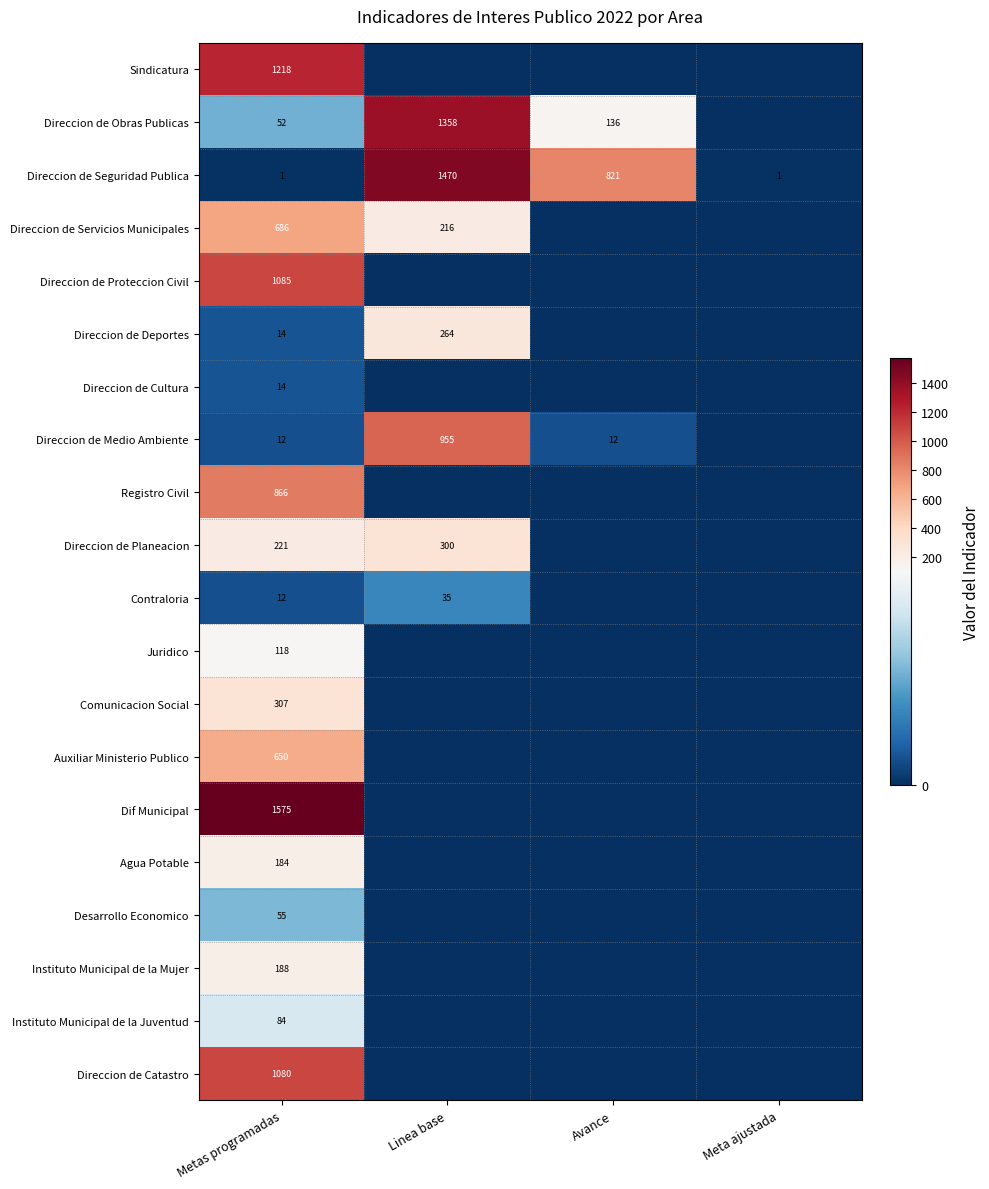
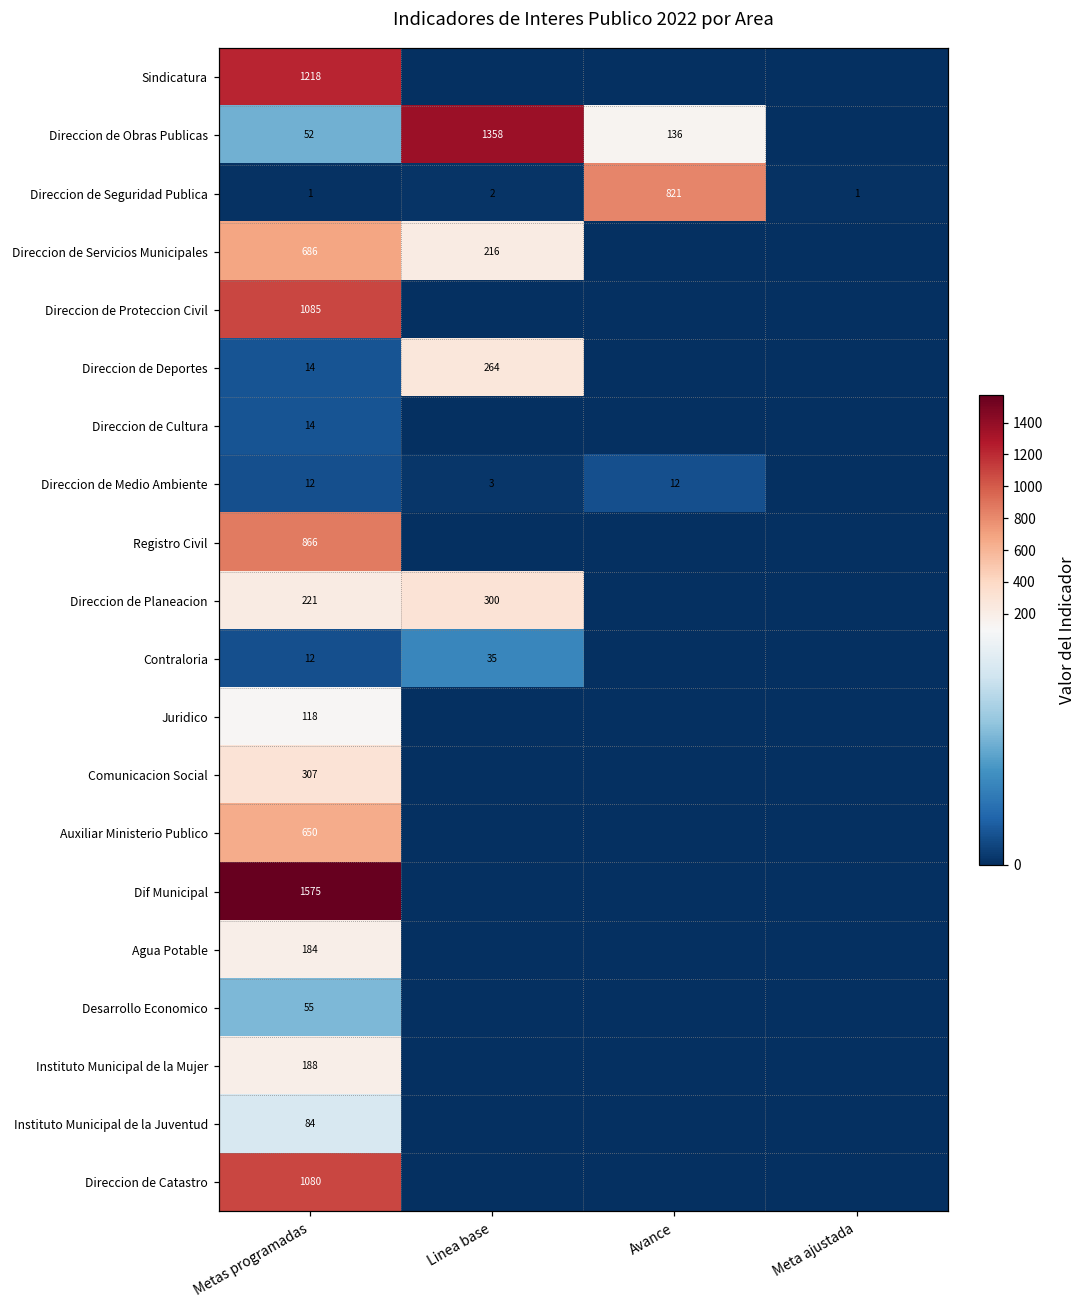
  {
    "Sindicatura": {
      "Metas programadas": 1218
    },
    "Direccion de Obras Publicas": {
      "Metas programadas": 52,
      "Linea base": 1358,
      "Avance": 136
    },
    "Direccion de Seguridad Publica": {
      "Metas programadas": 1,
-     "Linea base": 1470,
+     "Linea base": 2,
      "Avance": 821,
      "Meta ajustada": 1
    },
    "Direccion de Servicios Municipales": {
      "Metas programadas": 686,
      "Linea base": 216
    },
    "Direccion de Proteccion Civil": {
      "Metas programadas": 1085
    },
    "Direccion de Deportes": {
      "Metas programadas": 14,
      "Linea base": 264
    },
    "Direccion de Cultura": {
      "Metas programadas": 14
    },
    "Direccion de Medio Ambiente": {
      "Metas programadas": 12,
-     "Linea base": 955,
+     "Linea base": 3,
      "Avance": 12
    },
    "Registro Civil": {
      "Metas programadas": 866
    },
    "Direccion de Planeacion": {
      "Metas programadas": 221,
      "Linea base": 300
    },
    "Contraloria": {
      "Metas programadas": 12,
      "Linea base": 35
    },
    "Juridico": {
      "Metas programadas": 118
    },
    "Comunicacion Social": {
      "Metas programadas": 307
    },
    "Auxiliar Ministerio Publico": {
      "Metas programadas": 650
    },
    "Dif Municipal": {
      "Metas programadas": 1575
    },
    "Agua Potable": {
      "Metas programadas": 184
    },
    "Desarrollo Economico": {
      "Metas programadas": 55
    },
    "Instituto Municipal de la Mujer": {
      "Metas programadas": 188
    },
    "Instituto Municipal de la Juventud": {
      "Metas programadas": 84
    },
    "Direccion de Catastro": {
      "Metas programadas": 1080
    }
  }
